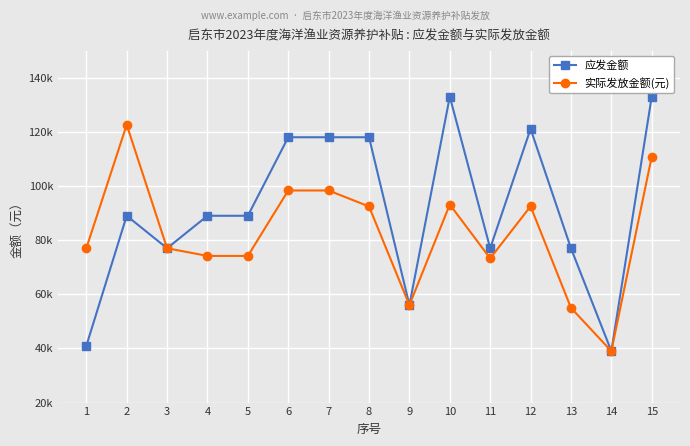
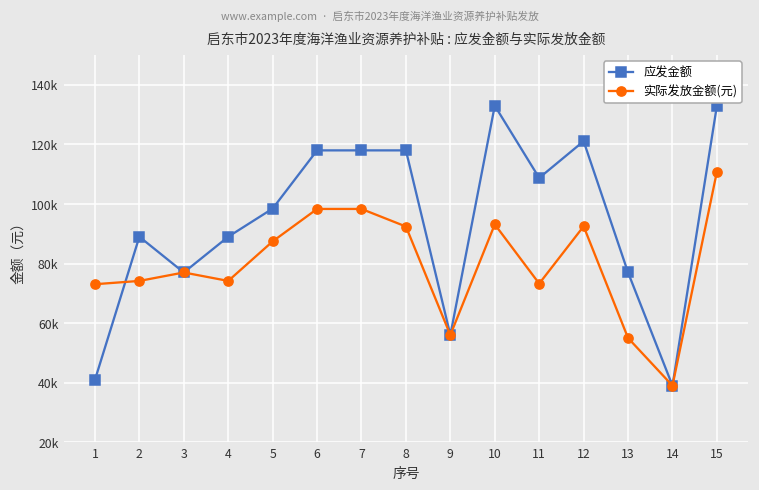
  {
    "应发金额": {
      "1": 41000,
      "2": 89000,
      "4": 89000,
-     "5": 89000,
+     "5": 98000,
      "6": 118000,
      "7": 118000,
      "8": 118000,
      "10": 133000,
-     "11": 77000,
+     "11": 109000,
      "12": 121000,
      "13": 77000,
      "15": 133000
    },
    "实际发放金额(元)": {
-     "1": 77000,
-     "2": 123000,
+     "1": 73000,
+     "2": 74000,
      "4": 74000,
-     "5": 74000,
+     "5": 87000,
      "6": 98000,
      "7": 98000,
      "8": 92000,
      "10": 93000,
      "11": 73000,
      "12": 93000,
      "13": 55000,
      "15": 111000
    }
  }
